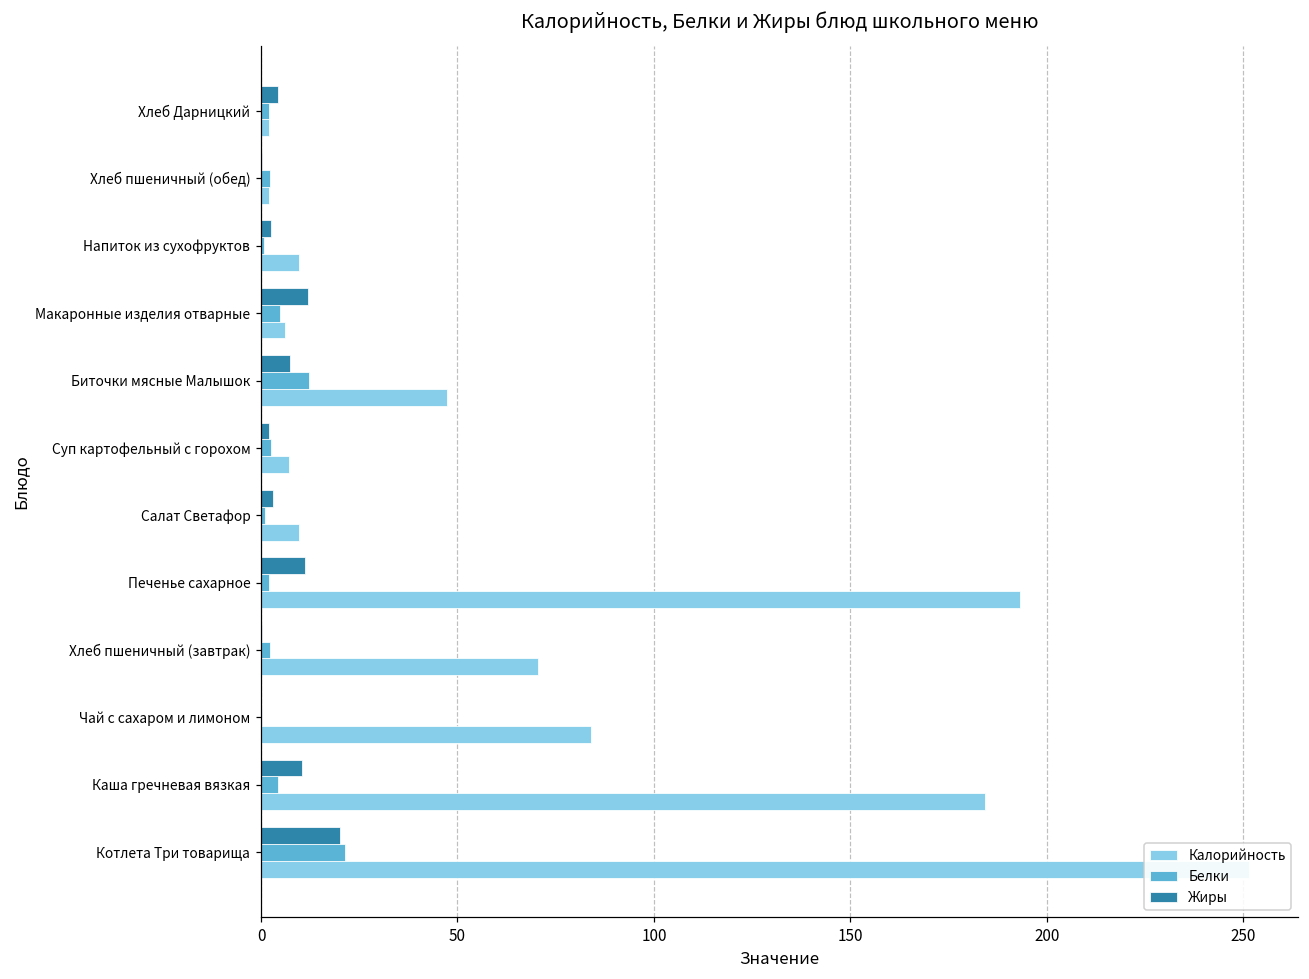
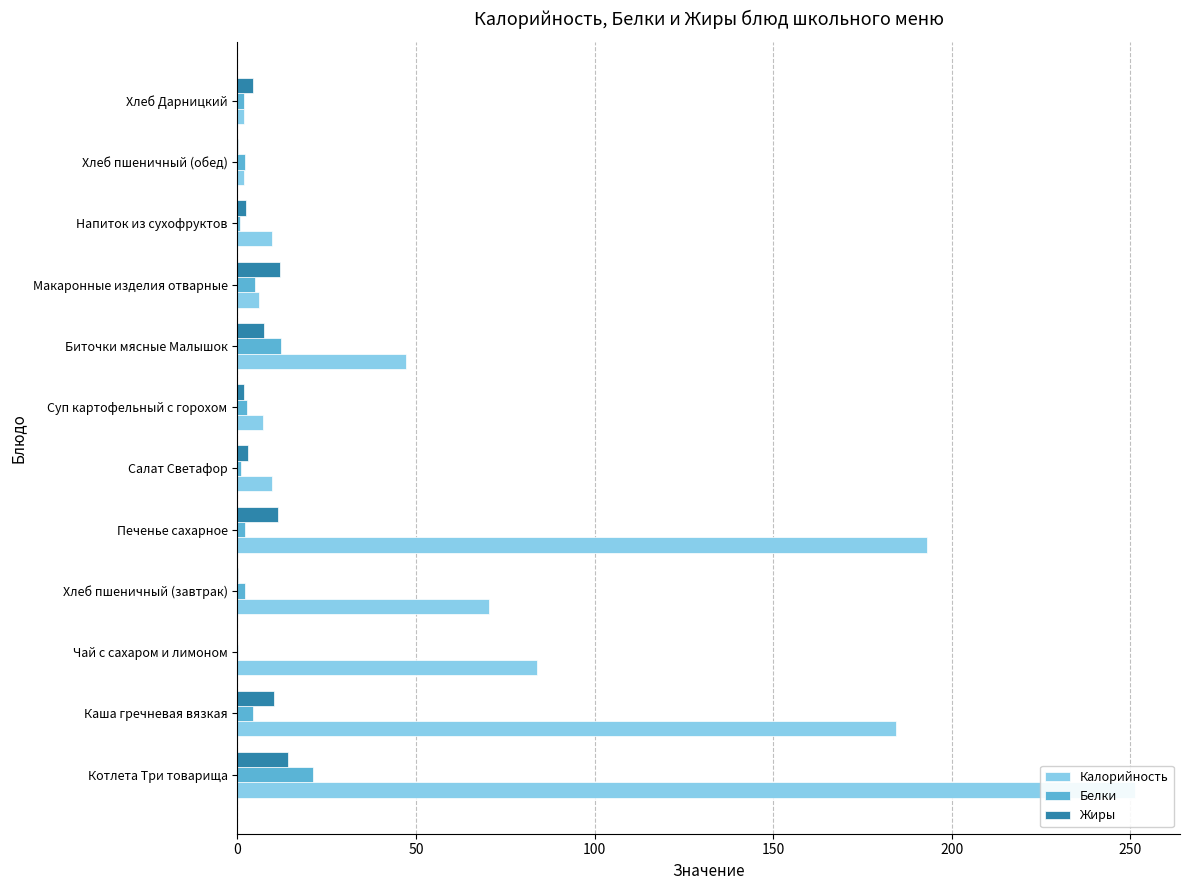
  {
    "Жиры": {
      "Хлеб Дарницкий": 4,
      "Напиток из сухофруктов": 3,
      "Макаронные изделия отварные": 12,
      "Биточки мясные Малышок": 7,
      "Суп картофельный с горохом": 2,
      "Салат Светафор": 3,
      "Печенье сахарное": 11,
      "Каша гречневая вязкая": 10,
-     "Котлета Три товарища": 20
+     "Котлета Три товарища": 14
    }
  }
